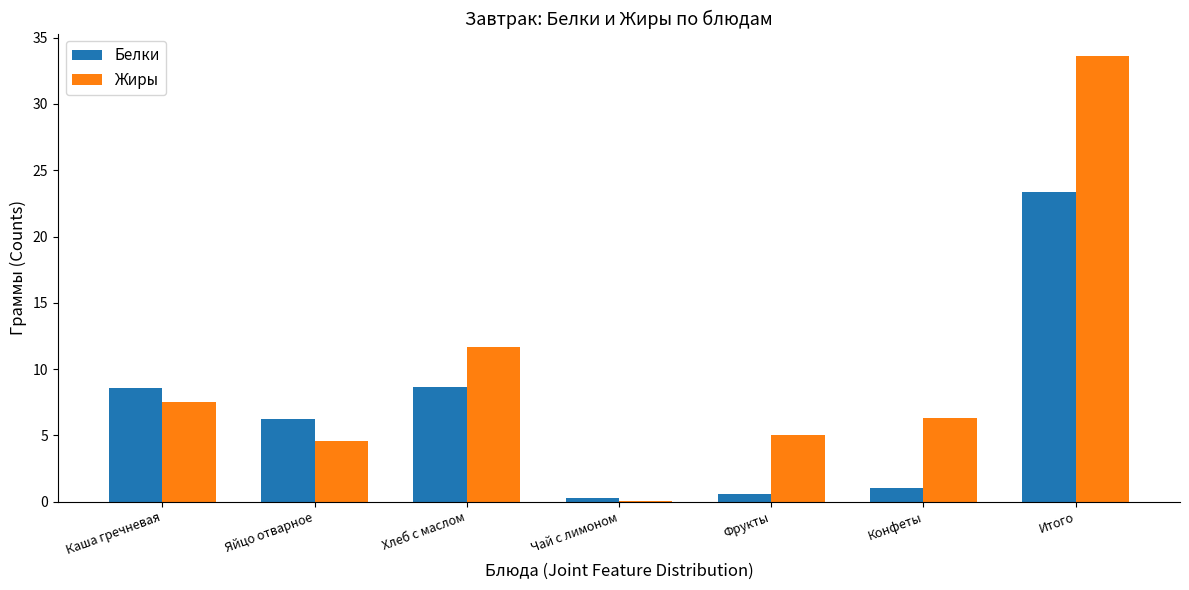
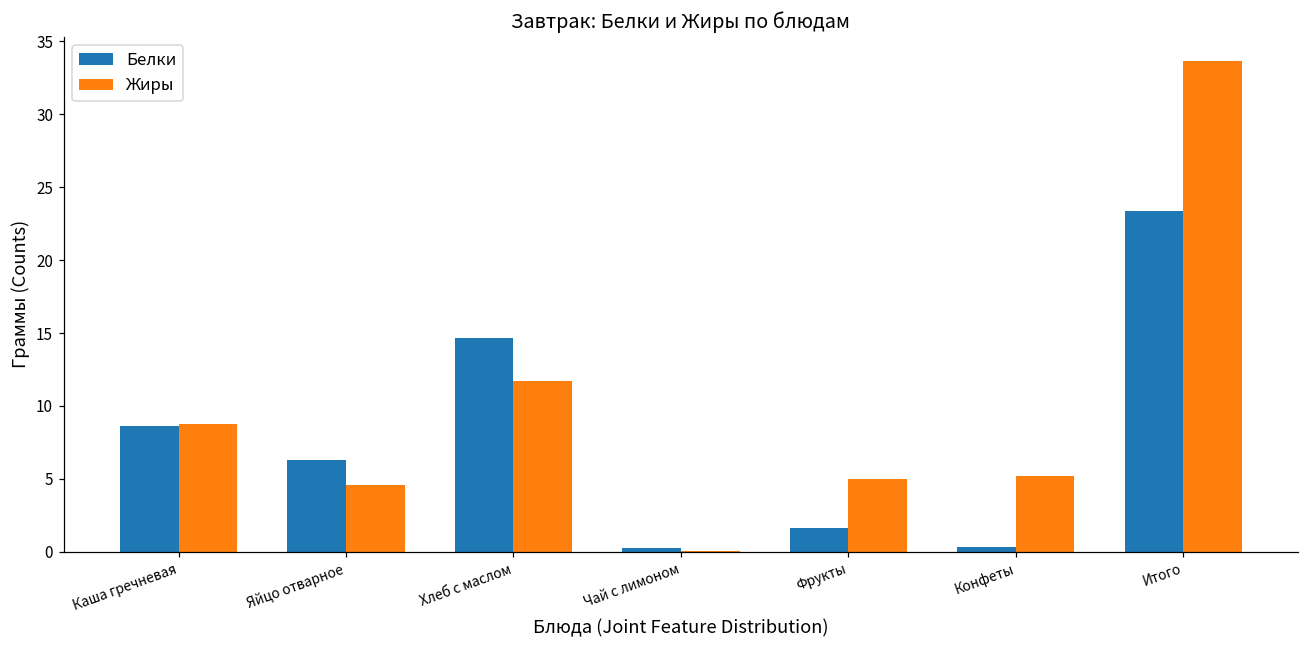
  {
    "Белки": {
      "Каша гречневая": 8.6,
      "Яйцо отварное": 6.3,
-     "Хлеб с маслом": 8.6,
+     "Хлеб с маслом": 14.7,
      "Чай с лимоном": 0.2,
-     "Фрукты": 0.6,
-     "Конфеты": 1.0,
+     "Фрукты": 1.6,
+     "Конфеты": 0.3,
      "Итого": 23.4
    },
    "Жиры": {
-     "Каша гречневая": 7.5,
+     "Каша гречневая": 8.8,
      "Яйцо отварное": 4.6,
      "Хлеб с маслом": 11.7,
      "Фрукты": 5.0,
-     "Конфеты": 6.3,
+     "Конфеты": 5.2,
      "Итого": 33.6
    }
  }
